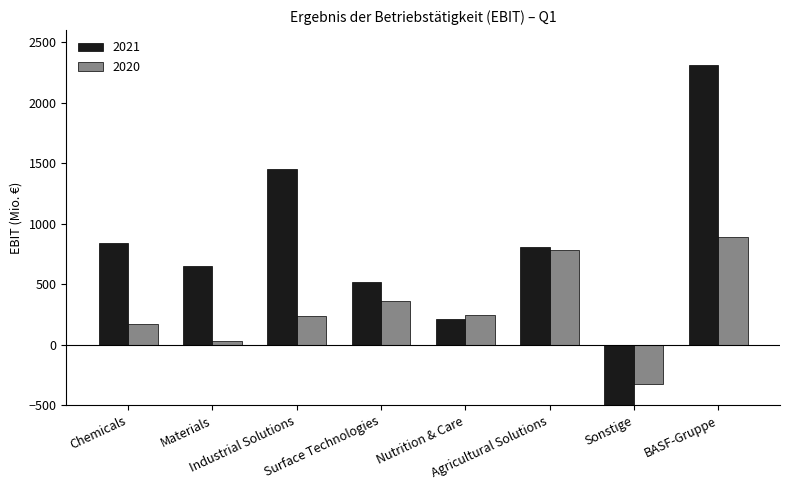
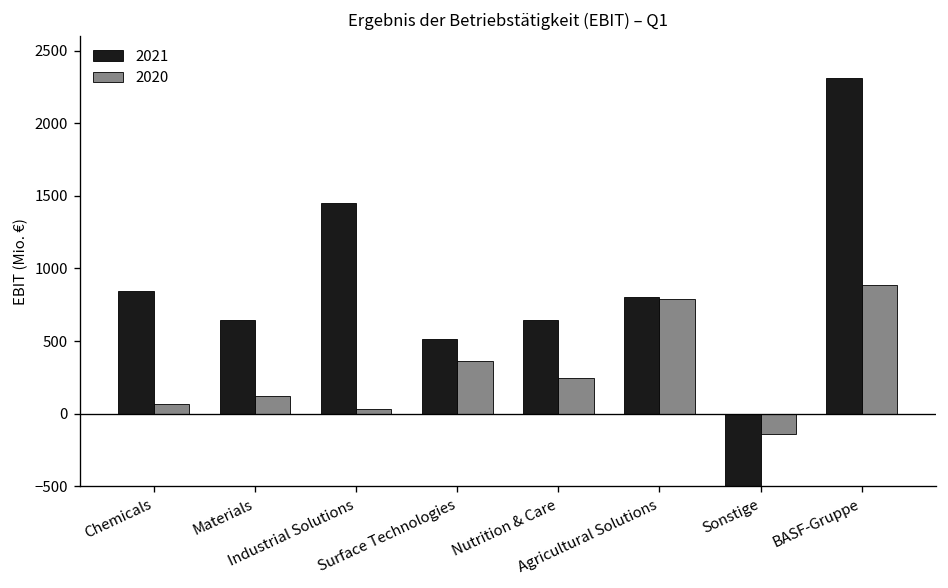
  {
    "2021": {
      "Chemicals": 840,
      "Materials": 650,
      "Industrial Solutions": 1450,
      "Surface Technologies": 520,
-     "Nutrition & Care": 220,
+     "Nutrition & Care": 650,
      "Agricultural Solutions": 800,
      "BASF-Gruppe": 2310
    },
    "2020": {
-     "Chemicals": 170,
-     "Materials": 30,
-     "Industrial Solutions": 240,
+     "Chemicals": 70,
+     "Materials": 120,
+     "Industrial Solutions": 30,
      "Surface Technologies": 360,
      "Nutrition & Care": 240,
      "Agricultural Solutions": 790,
-     "Sonstige": -320,
+     "Sonstige": -140,
      "BASF-Gruppe": 890
    }
  }
